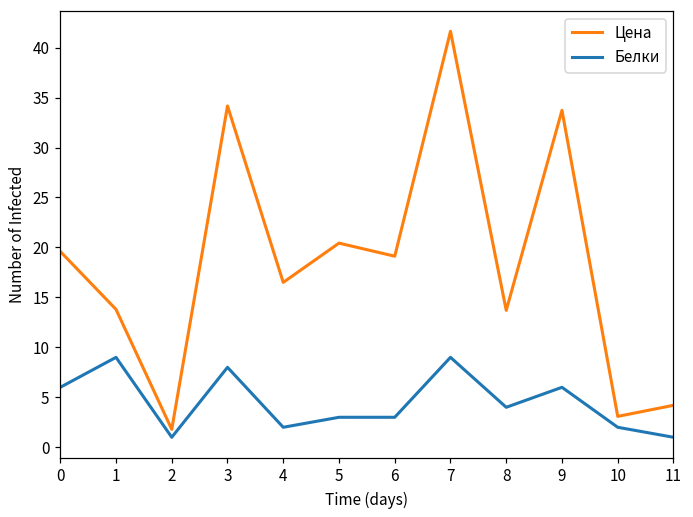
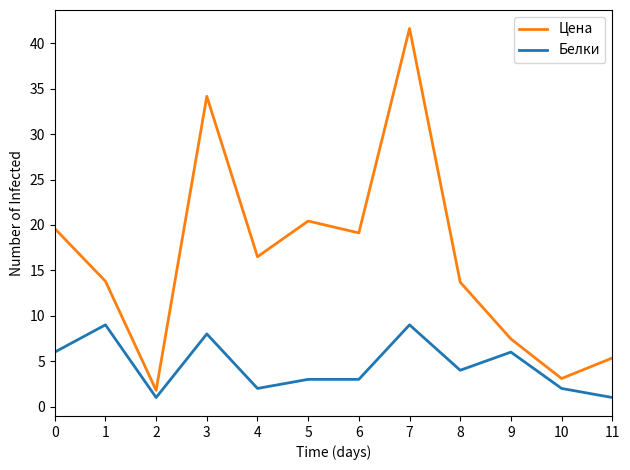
  {
    "Цена": {
      "0": 20,
      "1": 14,
      "2": 2,
      "3": 34,
      "4": 17,
      "5": 20,
      "6": 19,
      "7": 42,
      "8": 14,
-     "9": 34,
+     "9": 7,
      "10": 3,
-     "11": 4
+     "11": 5
    },
    "Белки": {
      "0": 6,
      "1": 9,
      "2": 1,
      "3": 8,
      "4": 2,
      "5": 3,
      "6": 3,
      "7": 9,
      "8": 4,
      "9": 6,
      "10": 2,
      "11": 1
    }
  }
